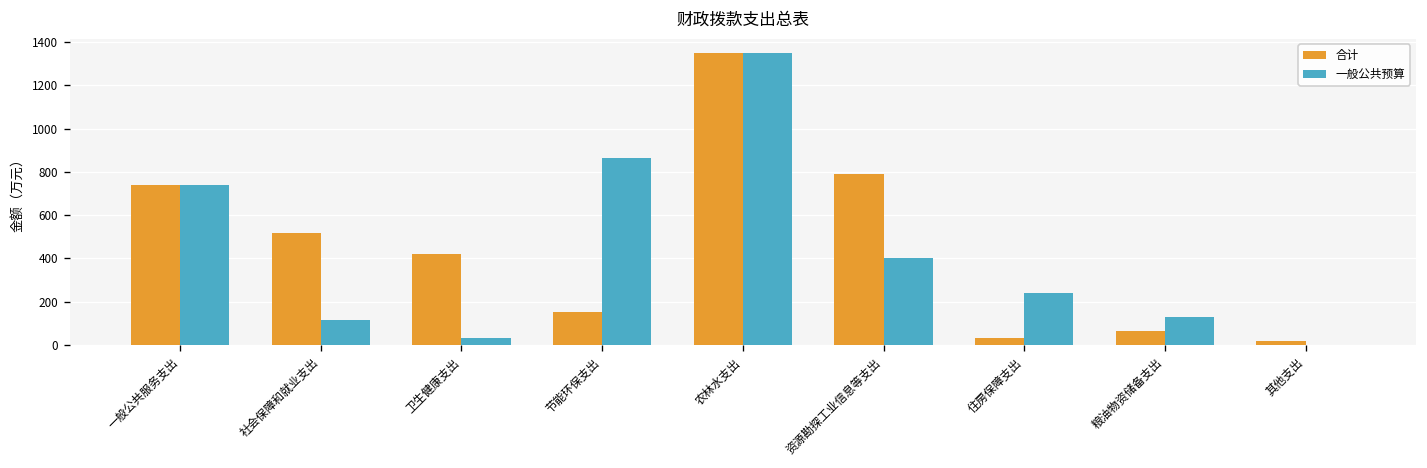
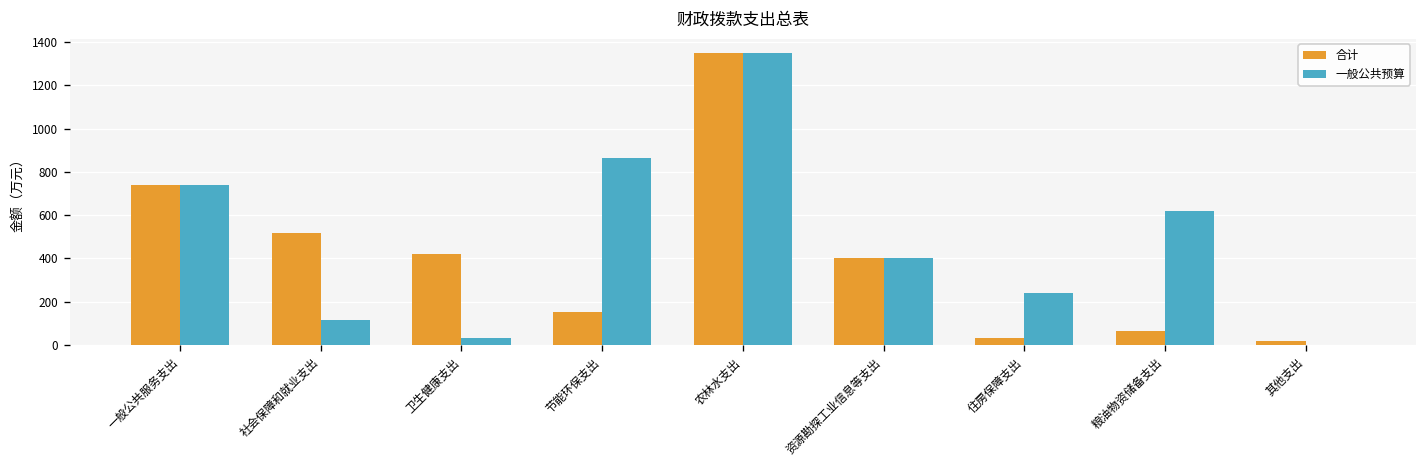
  {
    "合计": {
      "一般公共服务支出": 740,
      "社会保障和就业支出": 520,
      "卫生健康支出": 420,
      "节能环保支出": 150,
      "农林水支出": 1350,
-     "资源勘探工业信息等支出": 790,
+     "资源勘探工业信息等支出": 400,
      "住房保障支出": 30,
      "粮油物资储备支出": 60,
      "其他支出": 20
    },
    "一般公共预算": {
      "一般公共服务支出": 740,
      "社会保障和就业支出": 120,
      "卫生健康支出": 30,
      "节能环保支出": 860,
      "农林水支出": 1350,
      "资源勘探工业信息等支出": 400,
      "住房保障支出": 240,
-     "粮油物资储备支出": 130,
+     "粮油物资储备支出": 620,
      "其他支出": 0
    }
  }
